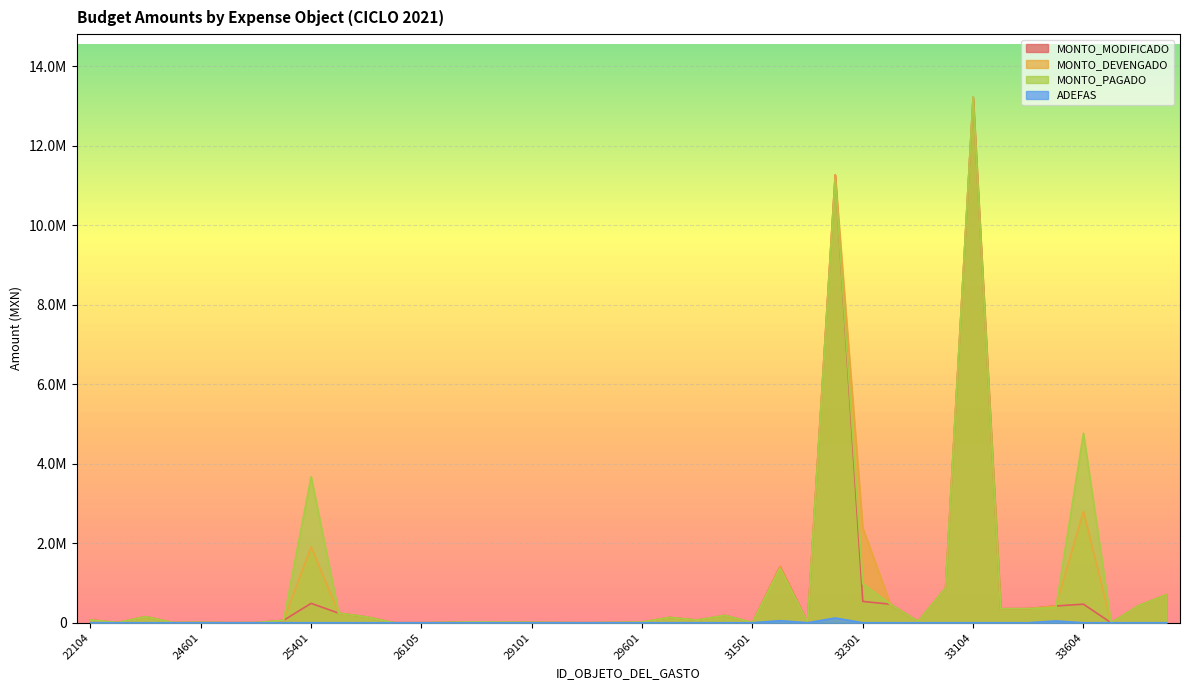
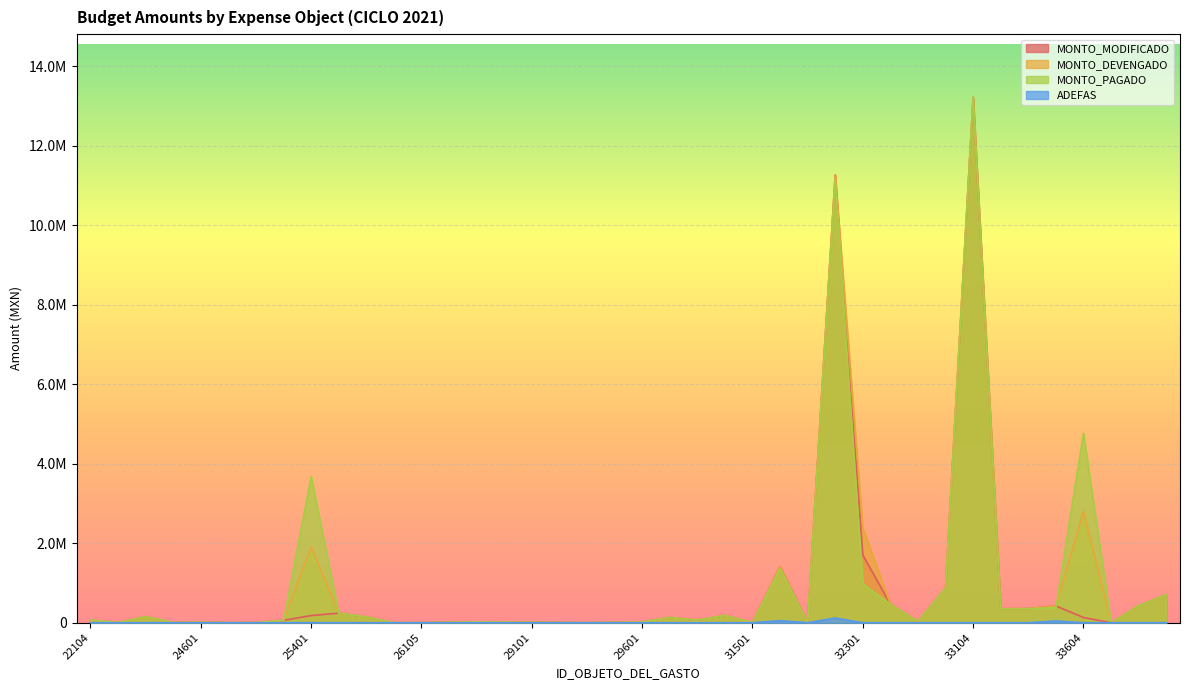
  {
    "MONTO_MODIFICADO": {
-     "25401": 500000,
-     "32301": 500000,
-     "33604": 500000
+     "25401": 200000,
+     "32301": 1700000,
+     "33604": 100000
    },
    "MONTO_DEVENGADO": {
      "25401": 1900000,
      "32301": 2400000,
      "33604": 2800000
    },
    "MONTO_PAGADO": {
      "25401": 3700000,
      "32301": 1000000,
      "33604": 4800000
    },
    "ADEFAS": {
      "22104": 0,
      "25401": 0,
      "32301": 0,
      "33104": 0,
      "33604": 0
    }
  }
